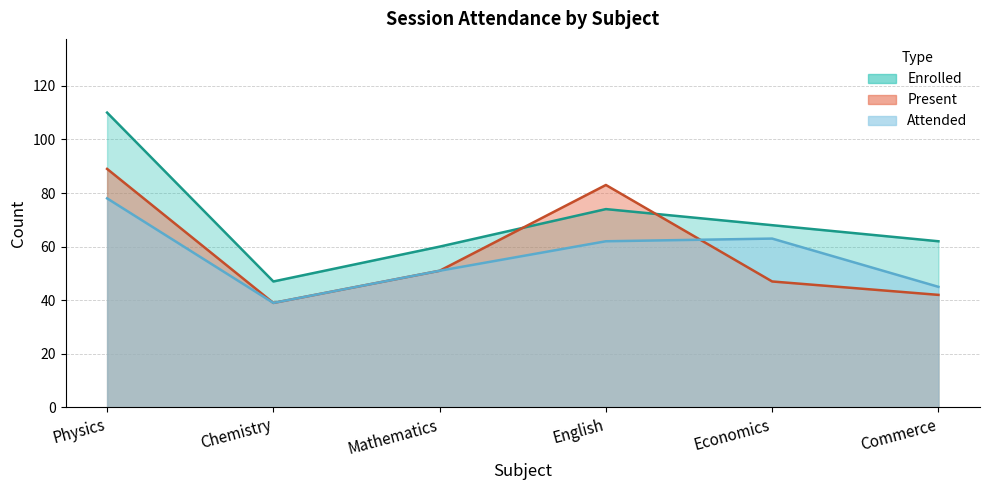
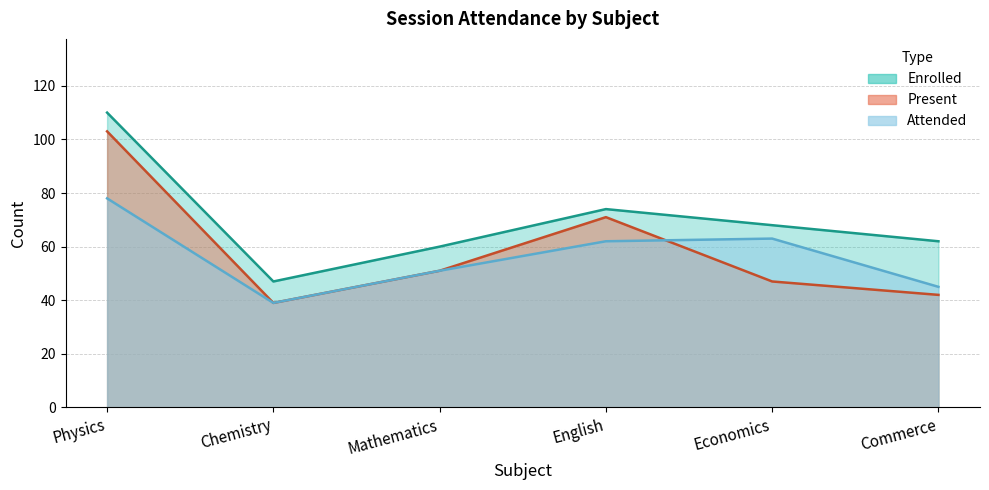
  {
    "Present": {
-     "Physics": 89,
-     "English": 83,
+     "Physics": 103,
+     "English": 71,
      "Economics": 47,
      "Commerce": 42
    }
  }
